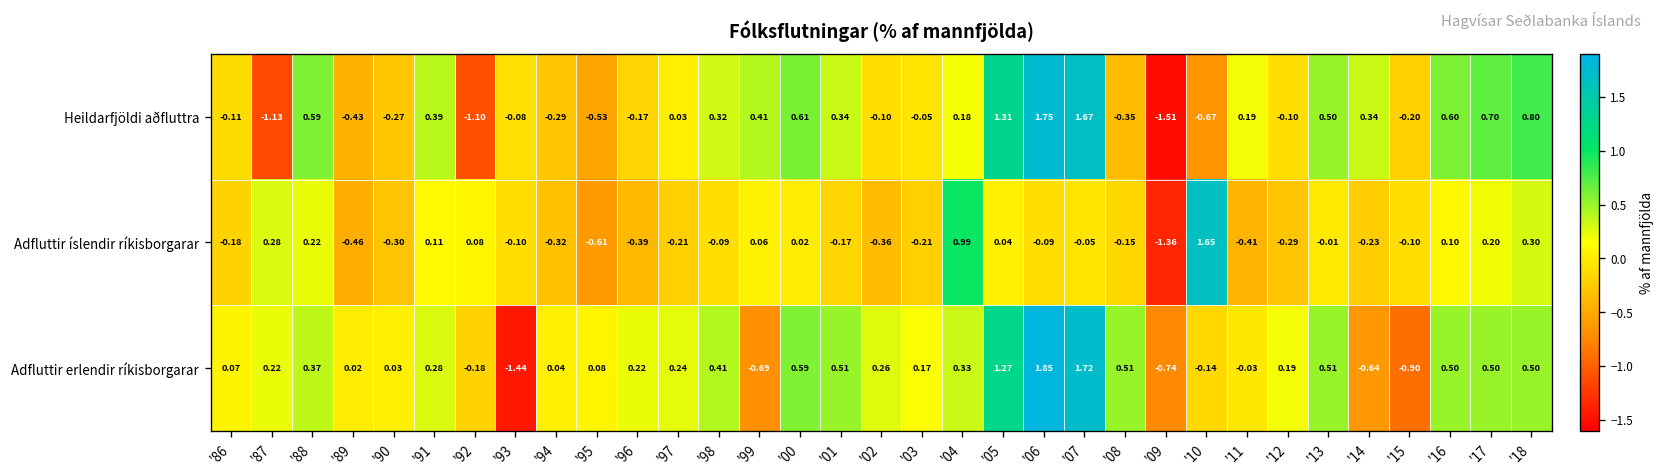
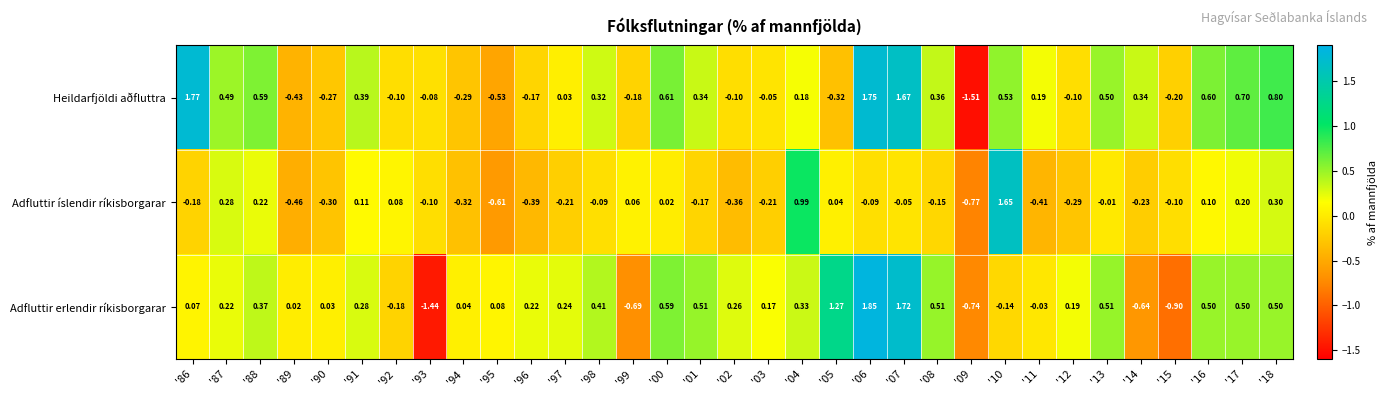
  {
    "Heildarfjöldi aðfluttra": {
-     "'86": -0.11,
-     "'87": -1.13,
+     "'86": 1.77,
+     "'87": 0.49,
      "'88": 0.59,
      "'89": -0.43,
      "'90": -0.27,
      "'91": 0.39,
-     "'92": -1.10,
+     "'92": -0.10,
      "'93": -0.08,
      "'94": -0.29,
      "'95": -0.53,
      "'96": -0.17,
      "'97": 0.03,
      "'98": 0.32,
-     "'99": 0.41,
+     "'99": -0.18,
      "'00": 0.61,
      "'01": 0.34,
      "'02": -0.10,
      "'03": -0.05,
      "'04": 0.18,
-     "'05": 1.31,
+     "'05": -0.32,
      "'06": 1.75,
      "'07": 1.67,
-     "'08": -0.35,
+     "'08": 0.36,
      "'09": -1.51,
-     "'10": -0.67,
+     "'10": 0.53,
      "'11": 0.19,
      "'12": -0.10,
      "'13": 0.50,
      "'14": 0.34,
      "'15": -0.20,
      "'16": 0.60,
      "'17": 0.70,
      "'18": 0.80
    },
    "Adfluttir íslendir ríkisborgarar": {
      "'86": -0.18,
      "'87": 0.28,
      "'88": 0.22,
      "'89": -0.46,
      "'90": -0.30,
      "'91": 0.11,
      "'92": 0.08,
      "'93": -0.10,
      "'94": -0.32,
      "'95": -0.61,
      "'96": -0.39,
      "'97": -0.21,
      "'98": -0.09,
      "'99": 0.06,
      "'00": 0.02,
      "'01": -0.17,
      "'02": -0.36,
      "'03": -0.21,
      "'04": 0.99,
      "'05": 0.04,
      "'06": -0.09,
      "'07": -0.05,
      "'08": -0.15,
-     "'09": -1.36,
+     "'09": -0.77,
      "'10": 1.65,
      "'11": -0.41,
      "'12": -0.29,
      "'13": -0.01,
      "'14": -0.23,
      "'15": -0.10,
      "'16": 0.10,
      "'17": 0.20,
      "'18": 0.30
    },
    "Adfluttir erlendir ríkisborgarar": {
      "'86": 0.07,
      "'87": 0.22,
      "'88": 0.37,
      "'89": 0.02,
      "'90": 0.03,
      "'91": 0.28,
      "'92": -0.18,
      "'93": -1.44,
      "'94": 0.04,
      "'95": 0.08,
      "'96": 0.22,
      "'97": 0.24,
      "'98": 0.41,
      "'99": -0.69,
      "'00": 0.59,
      "'01": 0.51,
      "'02": 0.26,
      "'03": 0.17,
      "'04": 0.33,
      "'05": 1.27,
      "'06": 1.85,
      "'07": 1.72,
      "'08": 0.51,
      "'09": -0.74,
      "'10": -0.14,
      "'11": -0.03,
      "'12": 0.19,
      "'13": 0.51,
      "'14": -0.64,
      "'15": -0.90,
      "'16": 0.50,
      "'17": 0.50,
      "'18": 0.50
    }
  }
